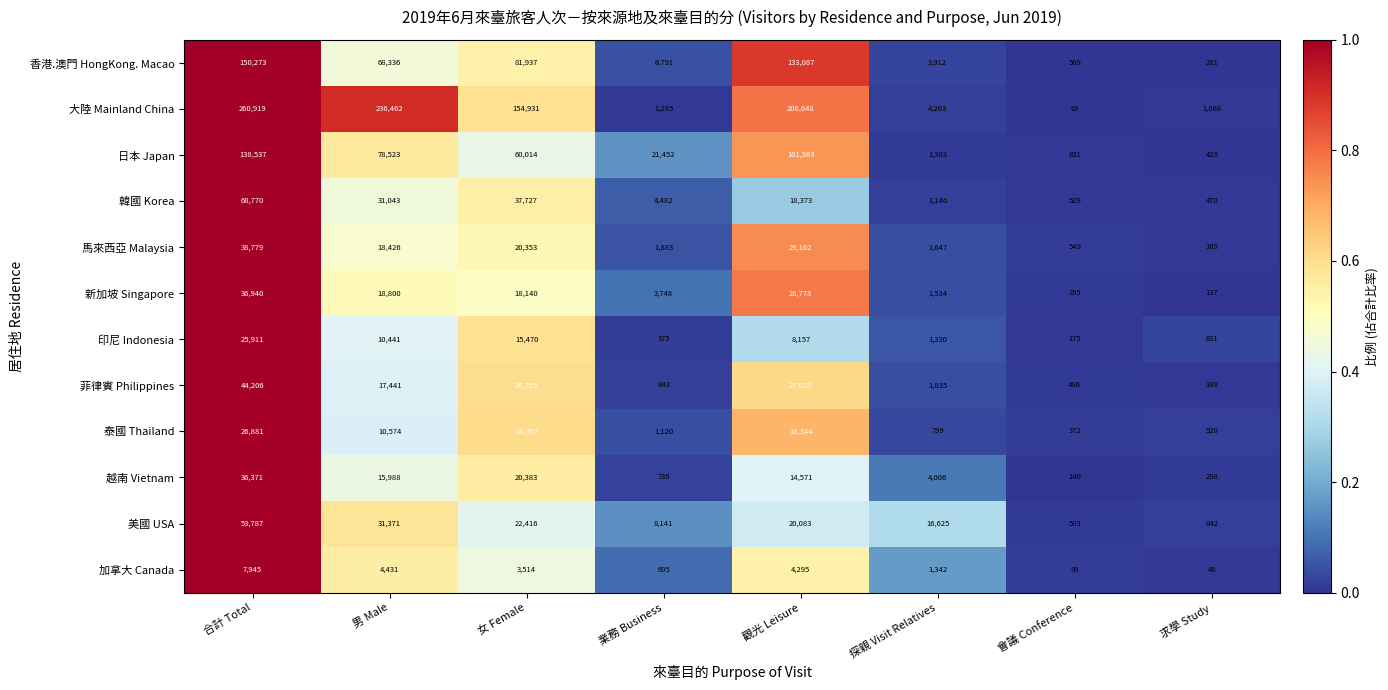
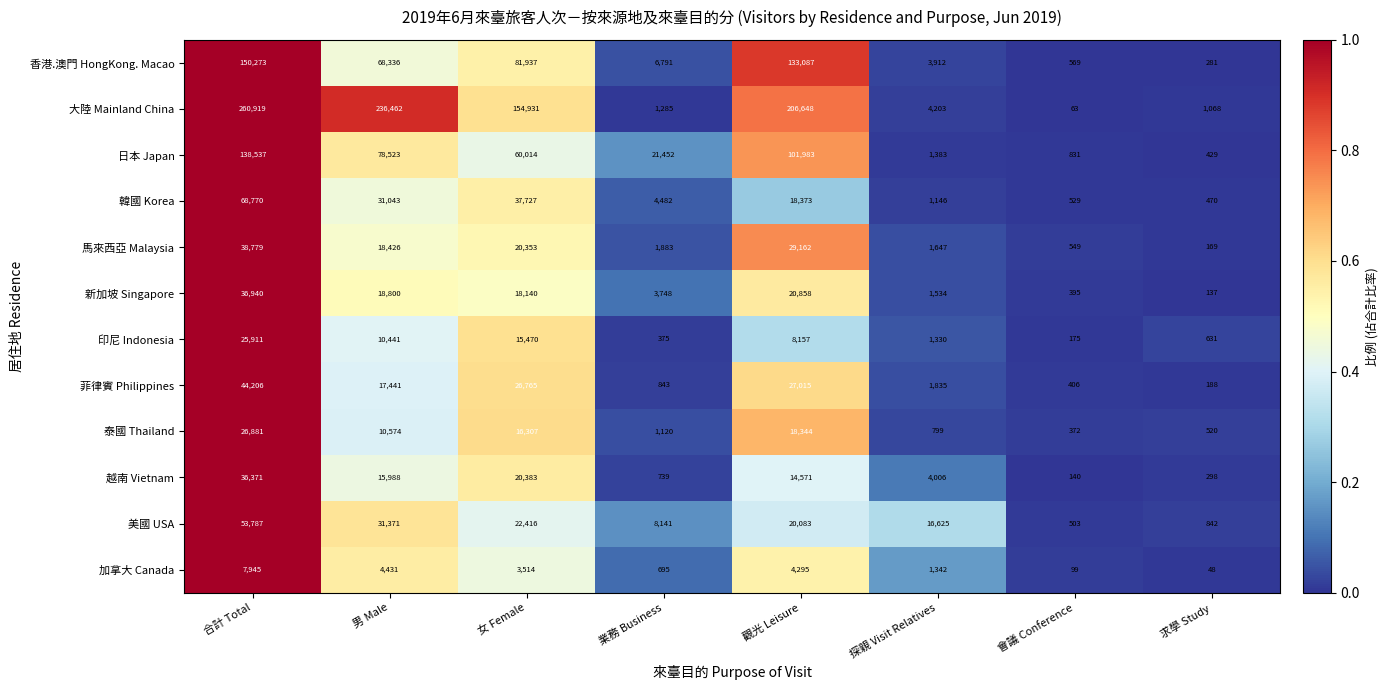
  {
    "香港.澳門 HongKong. Macao": {
      "合計 Total": "150,273",
      "男 Male": "68,336",
      "女 Female": "81,937",
      "業務 Business": "6,791",
      "觀光 Leisure": "133,087",
      "探親 Visit Relatives": "3,912",
      "會議 Conference": "569",
      "求學 Study": "281"
    },
    "大陸 Mainland China": {
      "合計 Total": "260,919",
      "男 Male": "236,462",
      "女 Female": "154,931",
      "業務 Business": "1,285",
      "觀光 Leisure": "206,648",
      "探親 Visit Relatives": "4,203",
      "會議 Conference": "63",
      "求學 Study": "1,068"
    },
    "日本 Japan": {
      "合計 Total": "138,537",
      "男 Male": "78,523",
      "女 Female": "60,014",
      "業務 Business": "21,452",
      "觀光 Leisure": "101,983",
      "探親 Visit Relatives": "1,383",
      "會議 Conference": "831",
      "求學 Study": "429"
    },
    "韓國 Korea": {
      "合計 Total": "68,770",
      "男 Male": "31,043",
      "女 Female": "37,727",
      "業務 Business": "4,482",
      "觀光 Leisure": "18,373",
      "探親 Visit Relatives": "1,146",
      "會議 Conference": "529",
      "求學 Study": "470"
    },
    "馬來西亞 Malaysia": {
      "合計 Total": "38,779",
      "男 Male": "18,426",
      "女 Female": "20,353",
      "業務 Business": "1,883",
      "觀光 Leisure": "29,162",
      "探親 Visit Relatives": "1,647",
      "會議 Conference": "549",
      "求學 Study": "169"
    },
    "新加坡 Singapore": {
      "合計 Total": "36,940",
      "男 Male": "18,800",
      "女 Female": "18,140",
      "業務 Business": "3,748",
-     "觀光 Leisure": "28,778",
+     "觀光 Leisure": "20,858",
      "探親 Visit Relatives": "1,534",
      "會議 Conference": "395",
      "求學 Study": "137"
    },
    "印尼 Indonesia": {
      "合計 Total": "25,911",
      "男 Male": "10,441",
      "女 Female": "15,470",
      "業務 Business": "375",
      "觀光 Leisure": "8,157",
      "探親 Visit Relatives": "1,330",
      "會議 Conference": "175",
      "求學 Study": "631"
    },
    "菲律賓 Philippines": {
      "合計 Total": "44,206",
      "男 Male": "17,441",
      "女 Female": "26,765",
      "業務 Business": "843",
      "觀光 Leisure": "27,015",
      "探親 Visit Relatives": "1,835",
      "會議 Conference": "406",
      "求學 Study": "188"
    },
    "泰國 Thailand": {
      "合計 Total": "26,881",
      "男 Male": "10,574",
      "女 Female": "16,307",
      "業務 Business": "1,120",
      "觀光 Leisure": "18,344",
      "探親 Visit Relatives": "799",
      "會議 Conference": "372",
      "求學 Study": "520"
    },
    "越南 Vietnam": {
      "合計 Total": "36,371",
      "男 Male": "15,988",
      "女 Female": "20,383",
      "業務 Business": "739",
      "觀光 Leisure": "14,571",
      "探親 Visit Relatives": "4,006",
      "會議 Conference": "140",
      "求學 Study": "298"
    },
    "美國 USA": {
      "合計 Total": "53,787",
      "男 Male": "31,371",
      "女 Female": "22,416",
      "業務 Business": "8,141",
      "觀光 Leisure": "20,083",
      "探親 Visit Relatives": "16,625",
      "會議 Conference": "503",
      "求學 Study": "842"
    },
    "加拿大 Canada": {
      "合計 Total": "7,945",
      "男 Male": "4,431",
      "女 Female": "3,514",
      "業務 Business": "695",
      "觀光 Leisure": "4,295",
      "探親 Visit Relatives": "1,342",
      "會議 Conference": "99",
      "求學 Study": "48"
    }
  }
